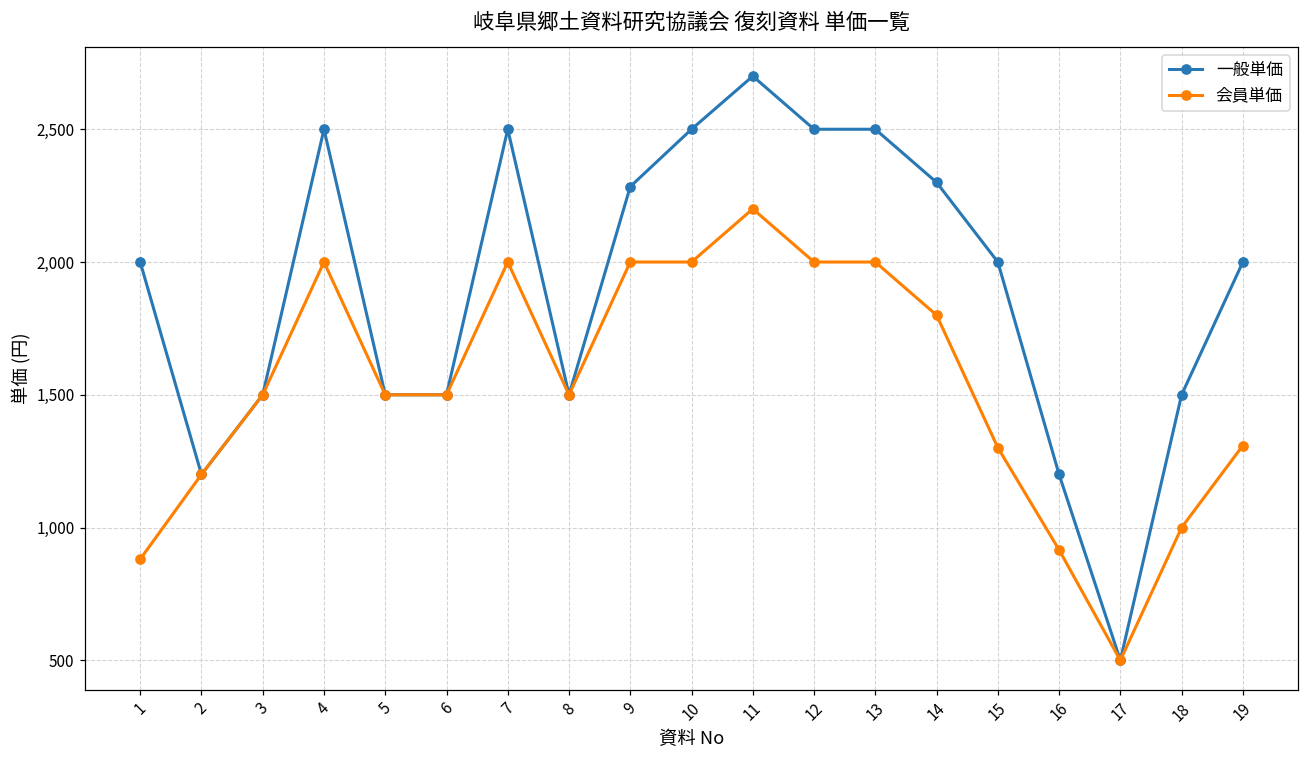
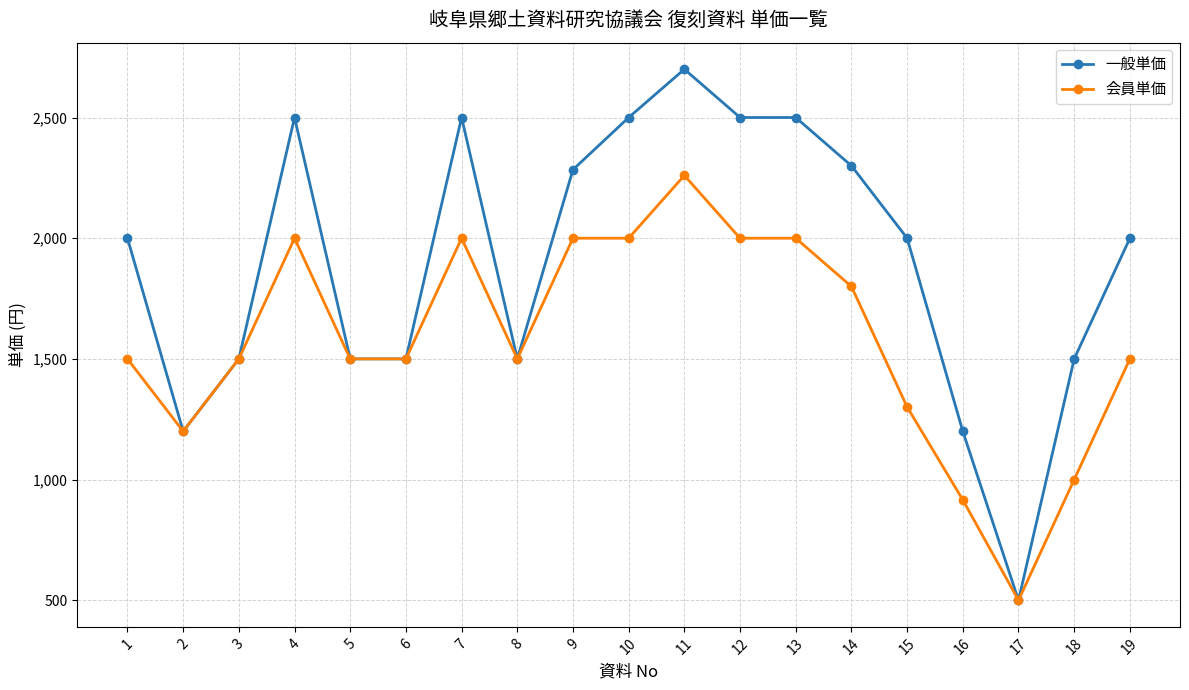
  {
    "一般単価": {
      "1": "2,000",
      "4": "2,500",
      "7": "2,500",
      "9": "2,280",
      "10": "2,500",
      "11": "2,700",
      "12": "2,500",
      "13": "2,500",
      "14": "2,300",
      "15": "2,000",
      "16": "1,200",
      "18": "1,500",
      "19": "2,000"
    },
    "会員単価": {
-     "1": "880",
+     "1": "1,500",
      "4": "2,000",
      "7": "2,000",
      "9": "2,000",
      "10": "2,000",
-     "11": "2,200",
+     "11": "2,260",
      "12": "2,000",
      "13": "2,000",
      "14": "1,800",
      "15": "1,300",
      "16": "920",
      "18": "1,000",
-     "19": "1,310"
+     "19": "1,500"
    }
  }
